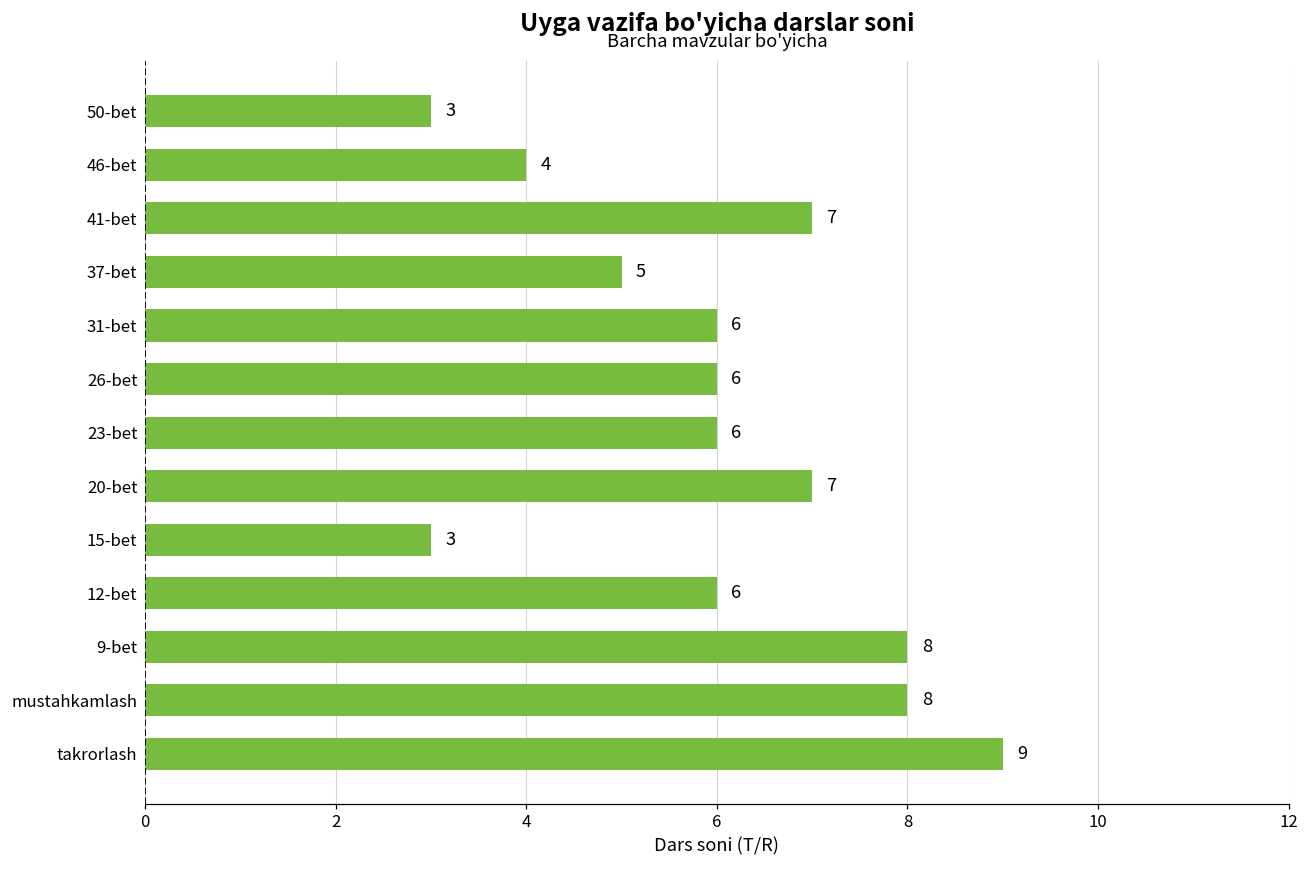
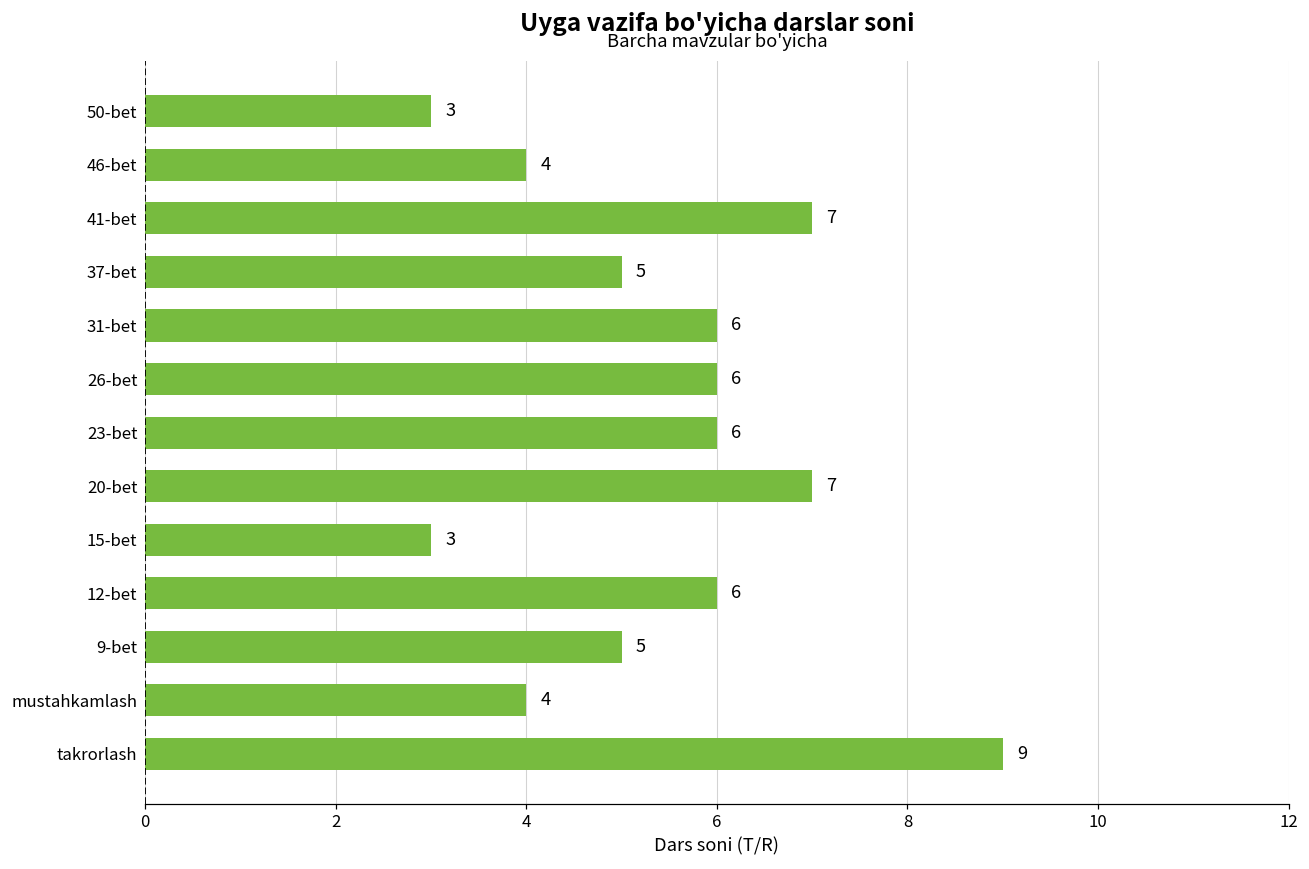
  {
    "50-bet": 3,
    "46-bet": 4,
    "41-bet": 7,
    "37-bet": 5,
    "31-bet": 6,
    "26-bet": 6,
    "23-bet": 6,
    "20-bet": 7,
    "15-bet": 3,
    "12-bet": 6,
-   "9-bet": 8,
-   "mustahkamlash": 8,
+   "9-bet": 5,
+   "mustahkamlash": 4,
    "takrorlash": 9
  }
